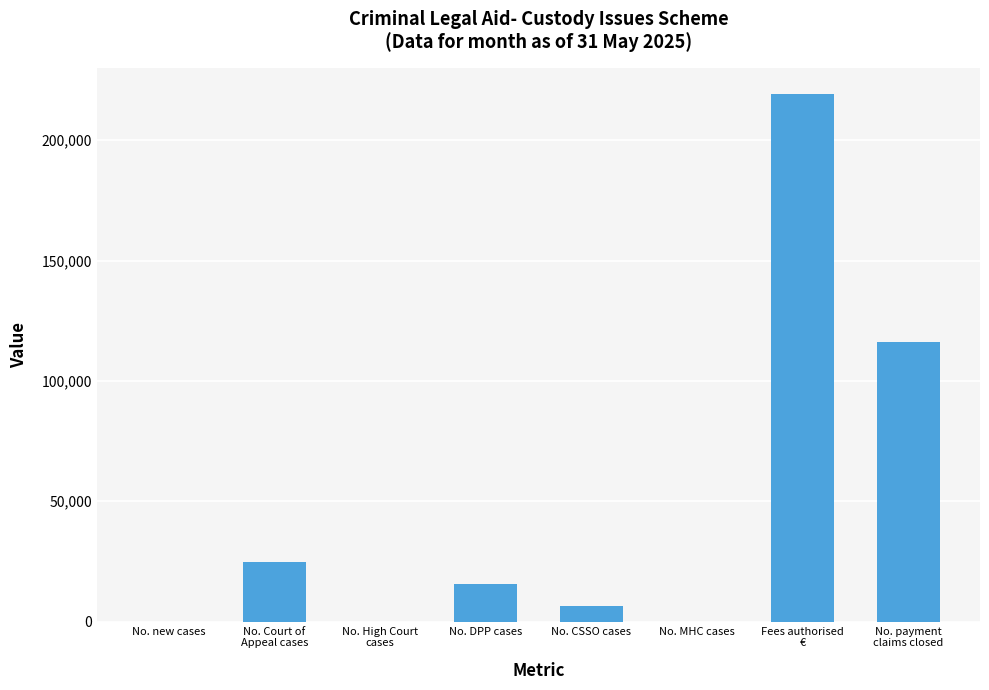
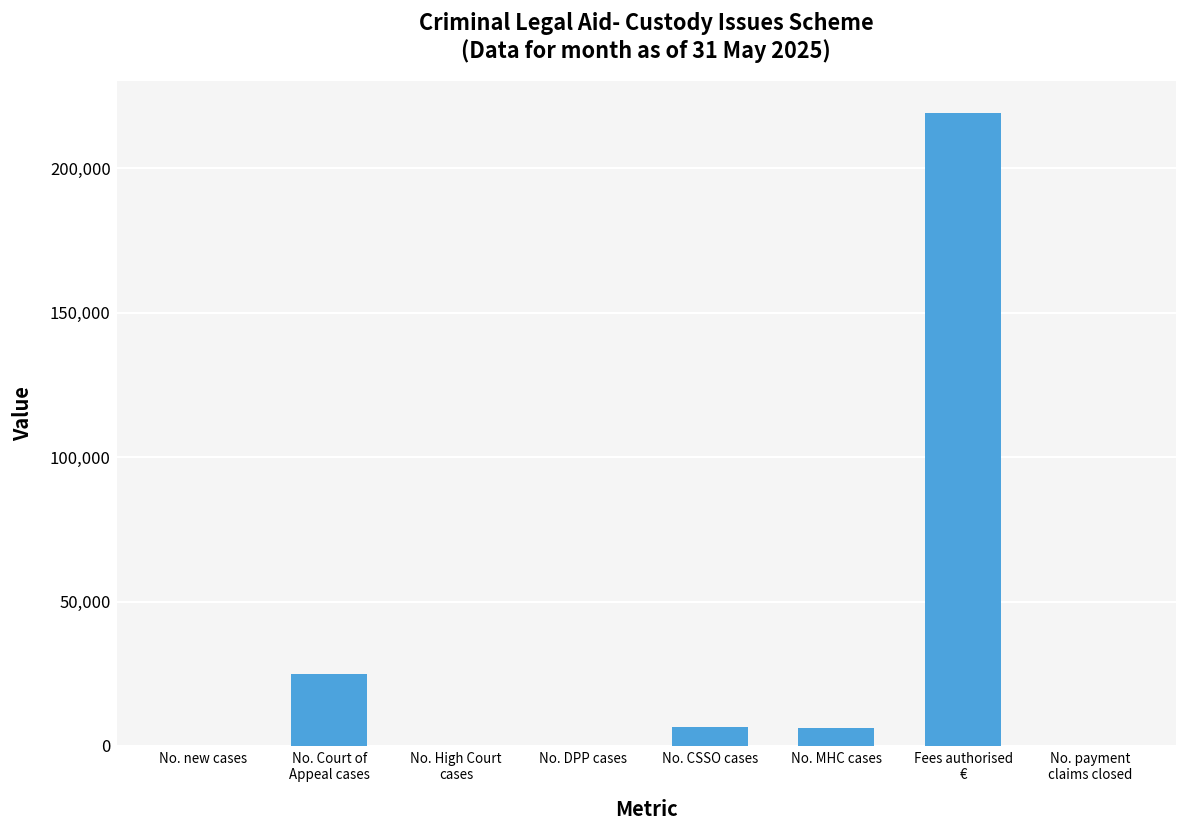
  {
    "No. new cases": "0",
    "No. Court of Appeal cases": "25,000",
    "No. High Court cases": "0",
-   "No. DPP cases": "15,000",
+   "No. DPP cases": "0",
    "No. CSSO cases": "7,000",
-   "No. MHC cases": "0",
+   "No. MHC cases": "6,000",
    "Fees authorised €": "219,000",
-   "No. payment claims closed": "116,000"
+   "No. payment claims closed": "0"
  }
